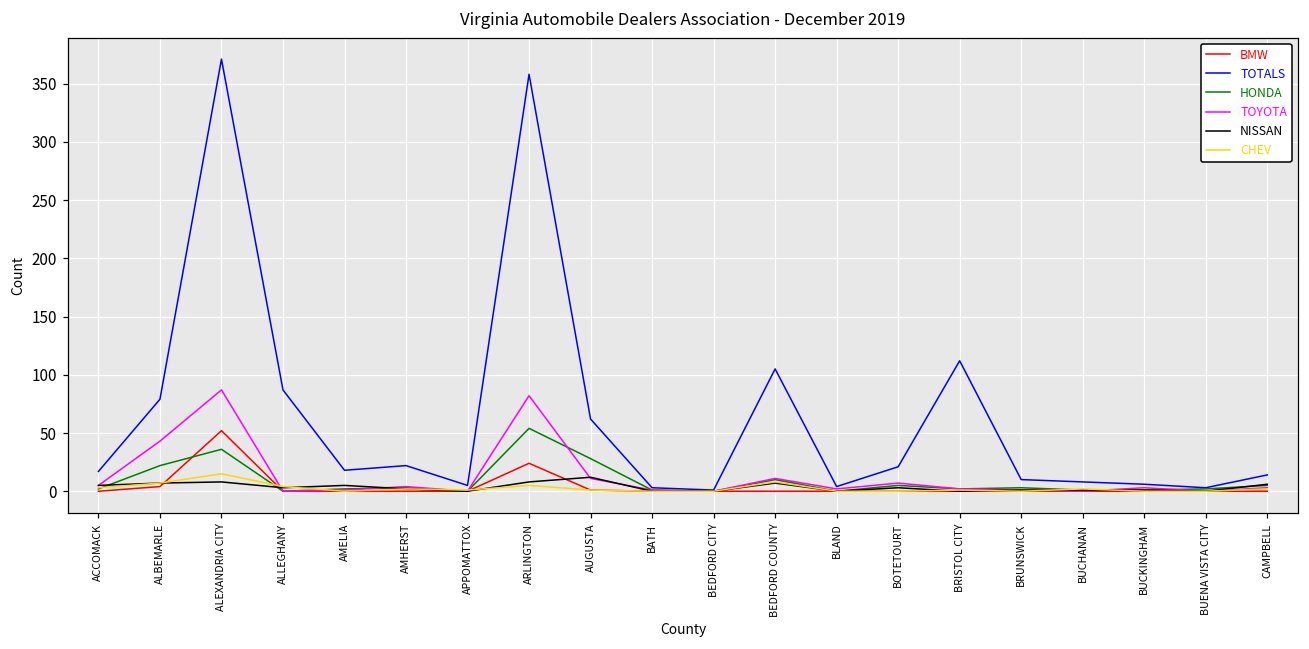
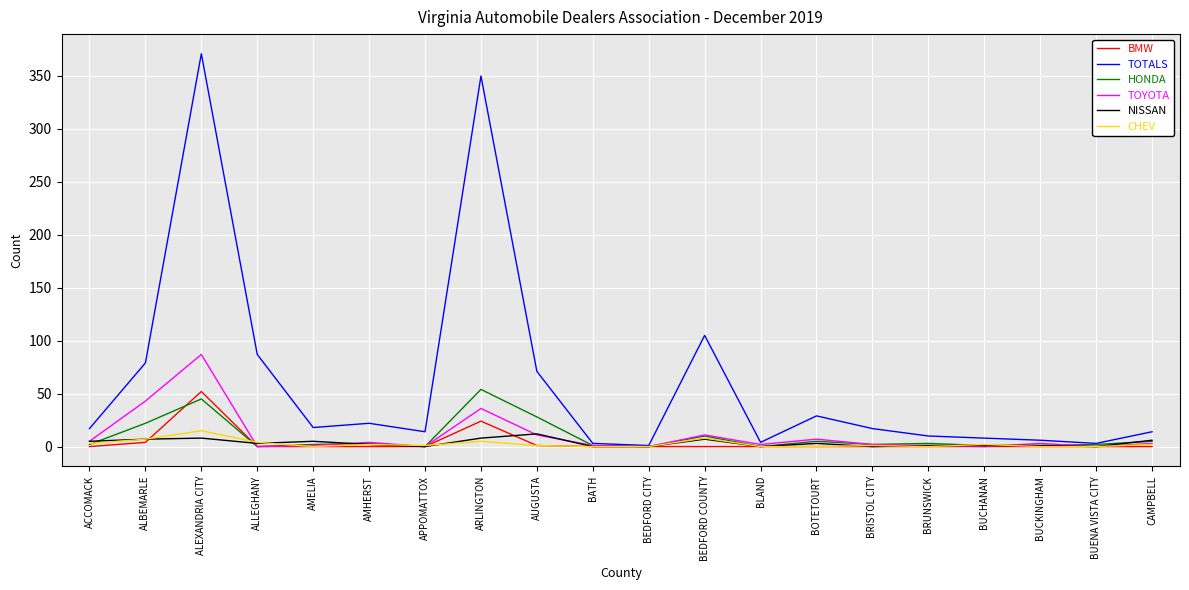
  {
    "BMW": {
      "ALBEMARLE": 4,
      "ALEXANDRIA CITY": 52,
      "ARLINGTON": 24,
      "BEDFORD COUNTY": 0
    },
    "TOTALS": {
      "ACCOMACK": 17,
      "ALBEMARLE": 79,
      "ALEXANDRIA CITY": 371,
      "ALLEGHANY": 87,
      "AMELIA": 18,
      "AMHERST": 22,
-     "APPOMATTOX": 5,
-     "ARLINGTON": 358,
-     "AUGUSTA": 62,
+     "APPOMATTOX": 14,
+     "ARLINGTON": 350,
+     "AUGUSTA": 71,
      "BEDFORD COUNTY": 105,
-     "BOTETOURT": 21,
-     "BRISTOL CITY": 112,
+     "BOTETOURT": 29,
+     "BRISTOL CITY": 17,
      "BRUNSWICK": 10,
      "BUCHANAN": 8,
      "BUCKINGHAM": 6,
      "CAMPBELL": 14
    },
    "HONDA": {
      "ALBEMARLE": 22,
-     "ALEXANDRIA CITY": 36,
+     "ALEXANDRIA CITY": 45,
      "ARLINGTON": 54,
      "AUGUSTA": 28
    },
    "TOYOTA": {
      "ALBEMARLE": 43,
      "ALEXANDRIA CITY": 87,
-     "ARLINGTON": 82
+     "ARLINGTON": 36
    },
    "NISSAN": {
      "ALEXANDRIA CITY": 8,
      "AMELIA": 5,
      "ARLINGTON": 8
    },
    "CHEV": {
      "ALEXANDRIA CITY": 15,
      "ARLINGTON": 5
    }
  }
